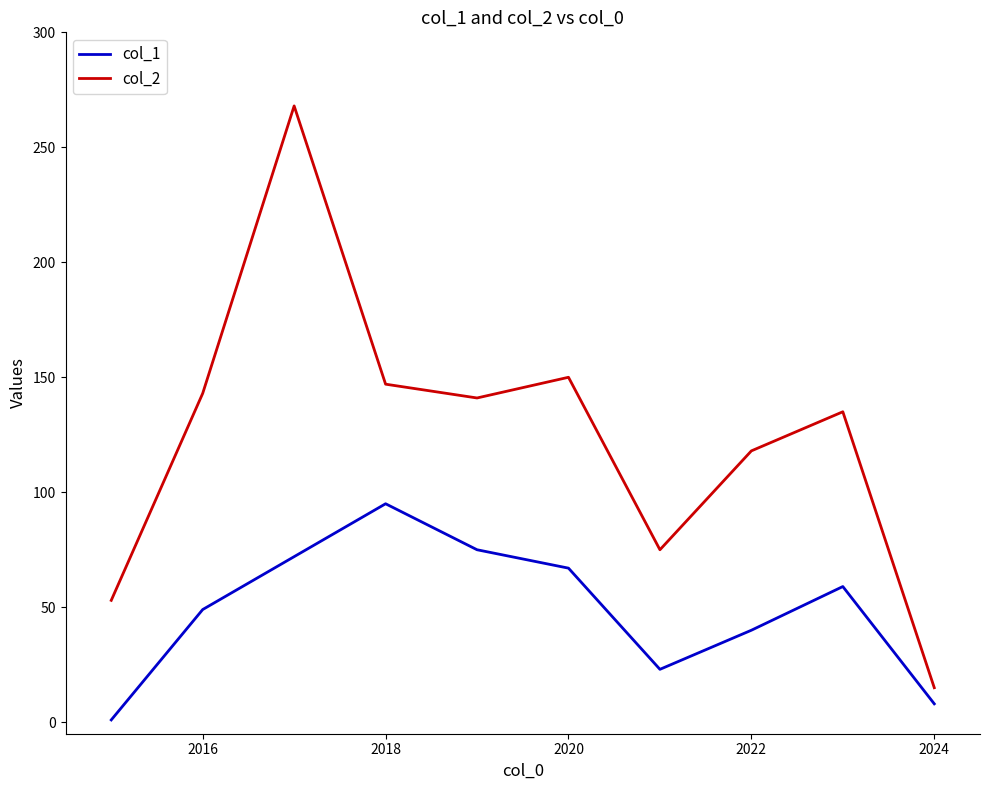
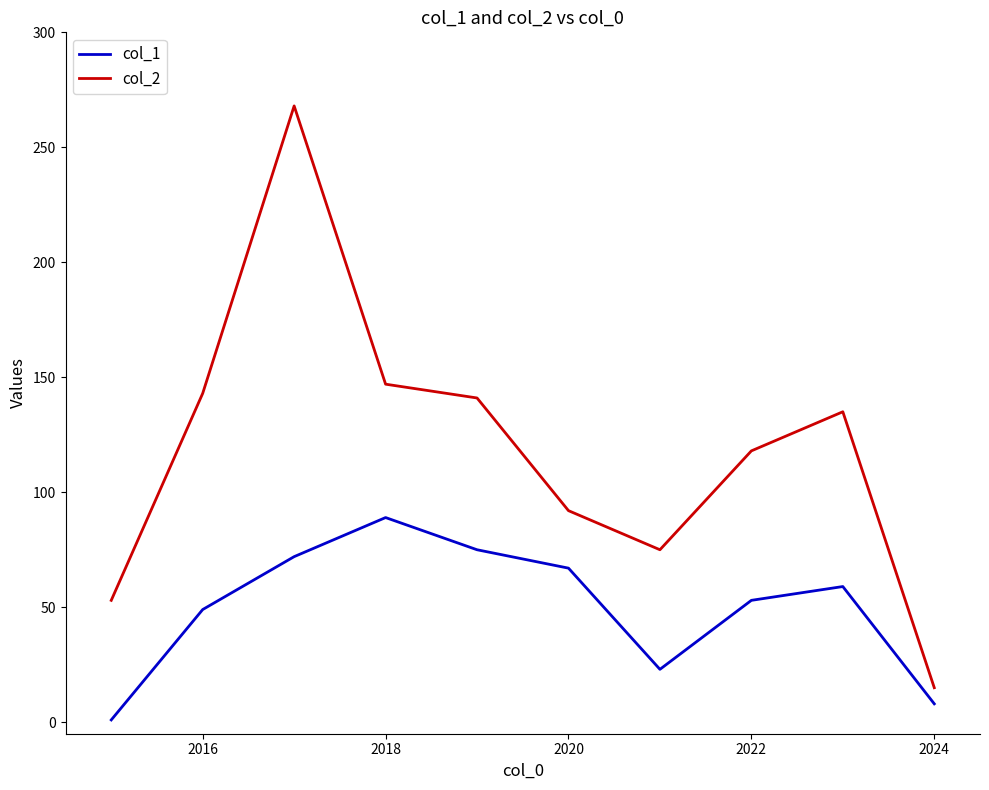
  {
    "col_1": {
      "2016": 49,
-     "2018": 95,
+     "2018": 89,
      "2020": 67,
-     "2022": 40,
+     "2022": 53,
      "2024": 8
    },
    "col_2": {
      "2016": 143,
      "2018": 147,
-     "2020": 150,
+     "2020": 92,
      "2022": 118,
      "2024": 15
    }
  }
